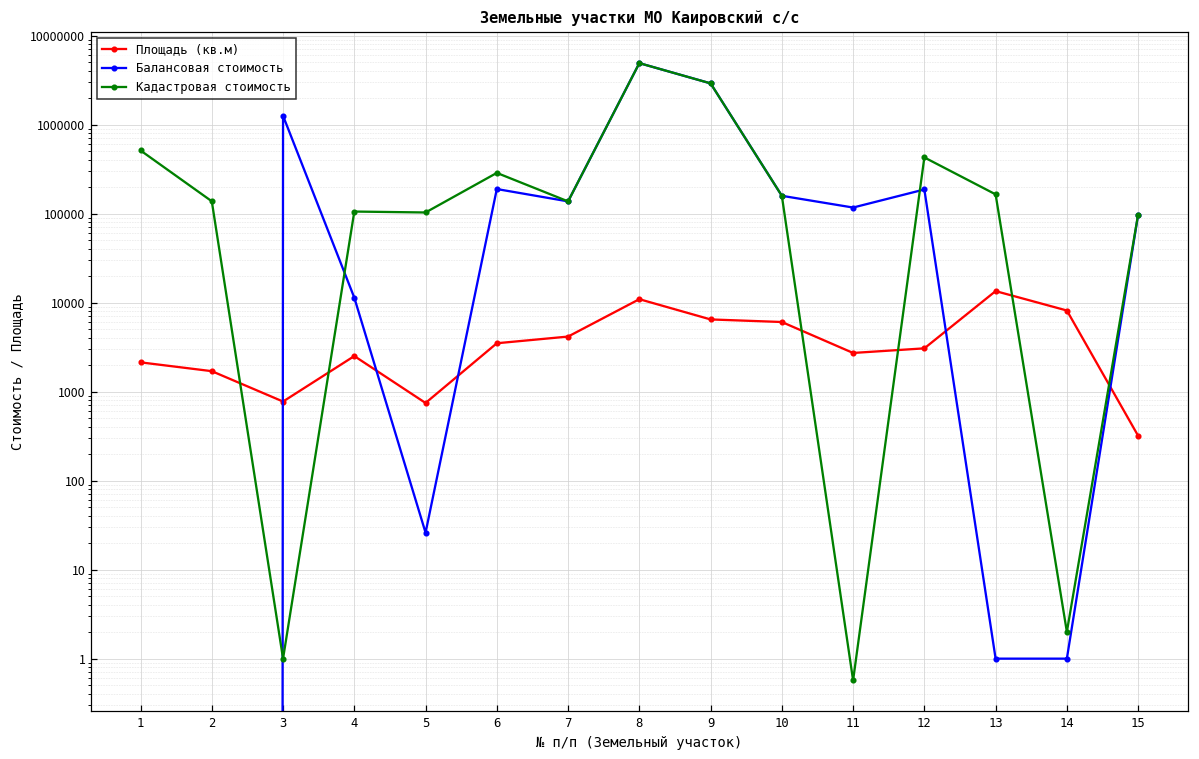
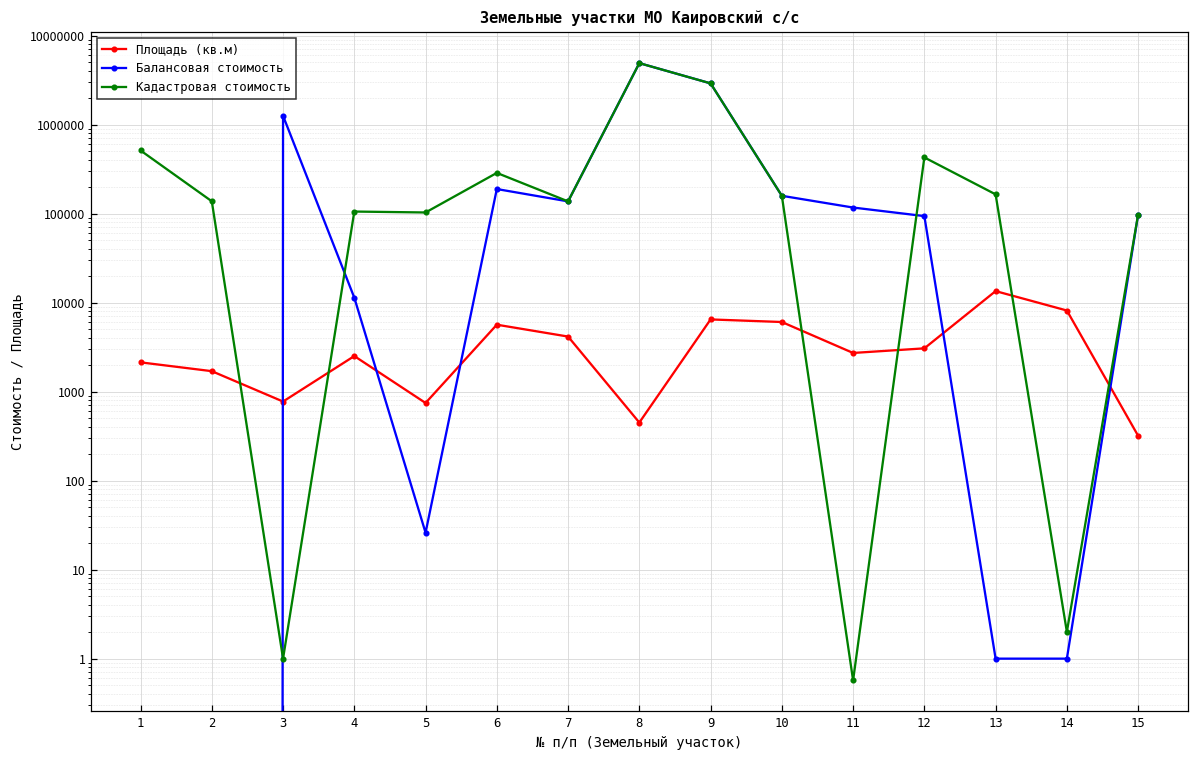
  {
    "Площадь (кв.м)": {
      "1": 2100,
      "2": 1700,
      "3": 800,
      "4": 2500,
      "5": 700,
-     "6": 3500,
+     "6": 6000,
      "7": 4000,
-     "8": 11000,
+     "8": 400,
      "9": 6000,
      "10": 6000,
      "11": 2700,
      "12": 3100,
      "13": 13000,
      "14": 8000,
      "15": 320
    },
    "Балансовая стоимость": {
      "3": 1300000,
      "4": 11000,
      "5": 26,
      "6": 190000,
      "11": 120000,
-     "12": 190000,
+     "12": 90000,
      "13": 1,
      "14": 1
    },
    "Кадастровая стоимость": {
      "1": 500000,
      "2": 140000,
      "3": 1,
      "4": 110000,
      "5": 100000,
      "6": 290000,
      "11": 0.6,
      "12": 400000,
      "13": 160000,
      "14": 2
    }
  }
